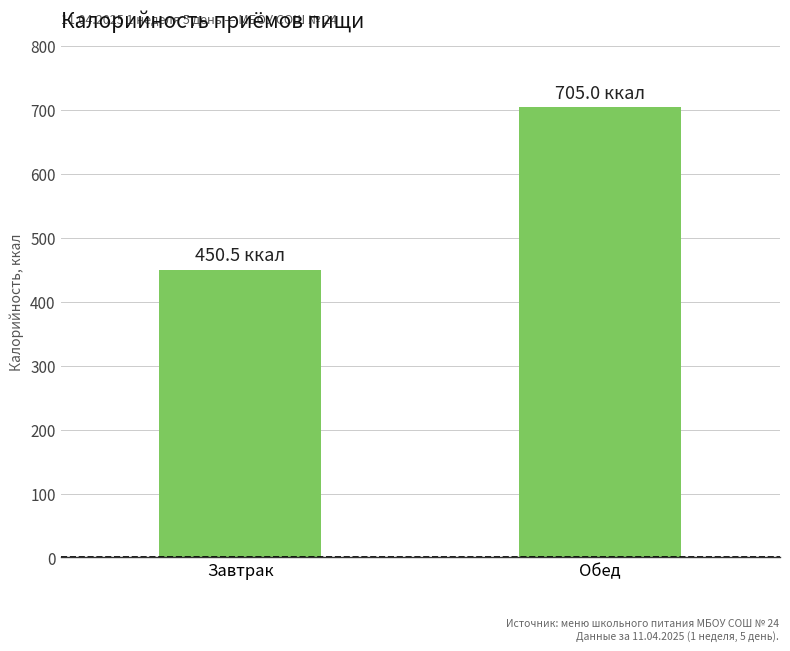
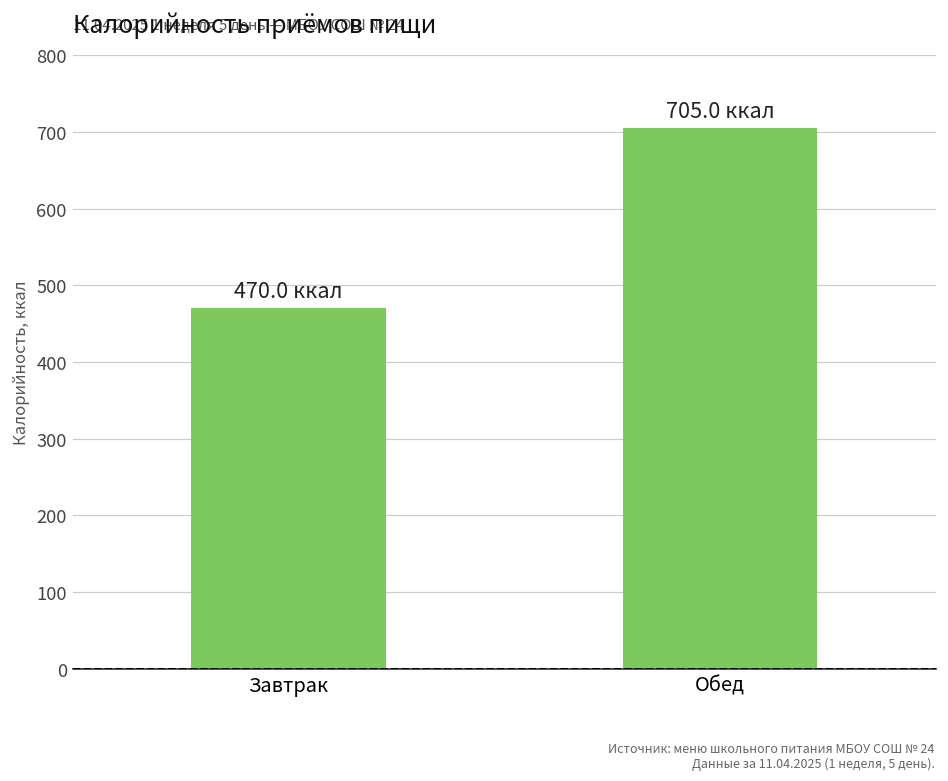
  {
-   "Завтрак": 450.5,
+   "Завтрак": 470.0,
    "Обед": 705.0
  }
